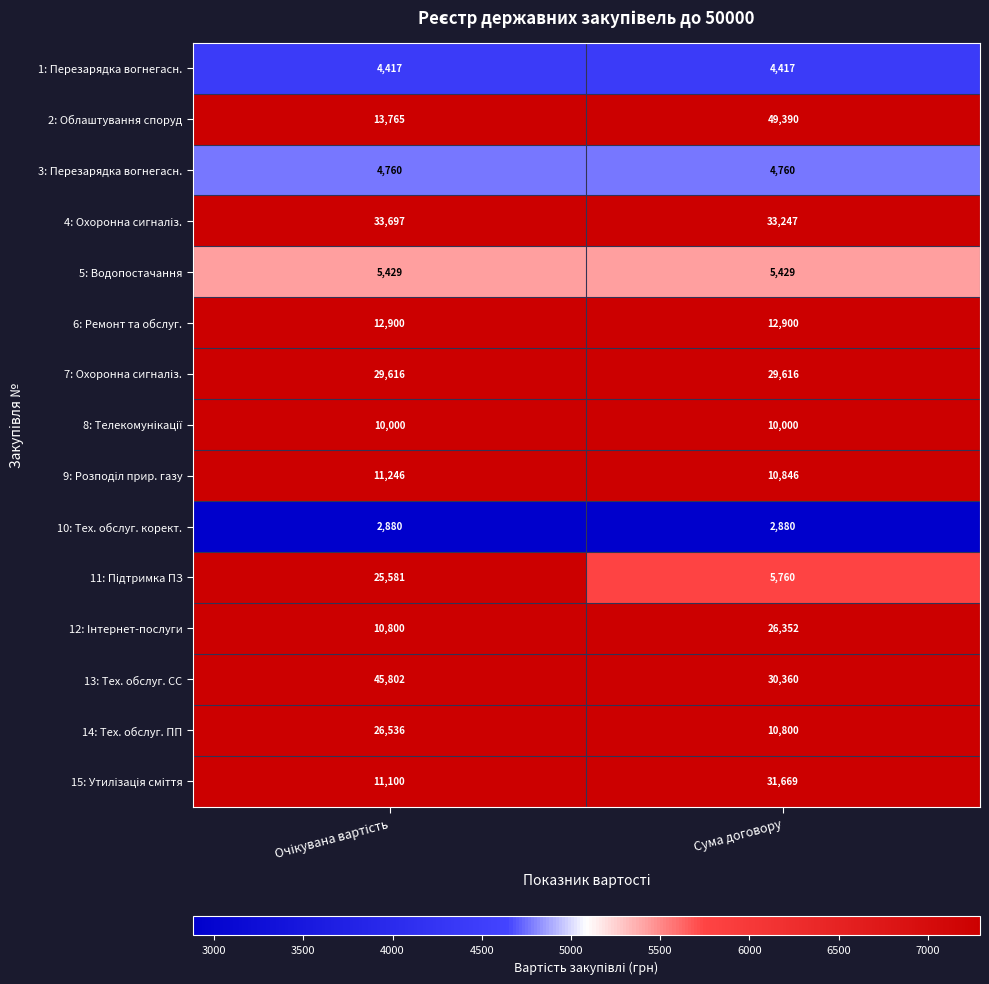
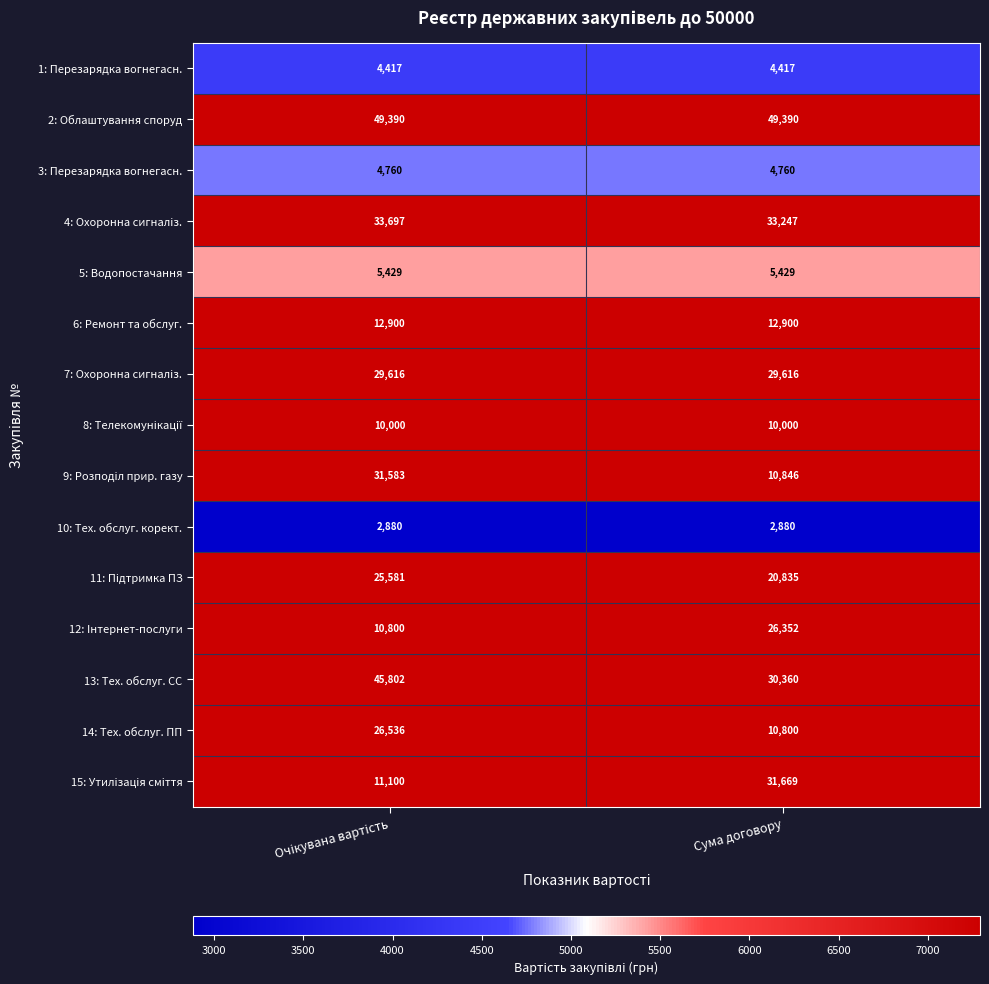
  {
    "1: Перезарядка вогнегасн.": {
      "Очікувана вартість": "4,417",
      "Сума договору": "4,417"
    },
    "2: Облаштування споруд": {
-     "Очікувана вартість": "13,765",
+     "Очікувана вартість": "49,390",
      "Сума договору": "49,390"
    },
    "3: Перезарядка вогнегасн.": {
      "Очікувана вартість": "4,760",
      "Сума договору": "4,760"
    },
    "4: Охоронна сигналіз.": {
      "Очікувана вартість": "33,697",
      "Сума договору": "33,247"
    },
    "5: Водопостачання": {
      "Очікувана вартість": "5,429",
      "Сума договору": "5,429"
    },
    "6: Ремонт та обслуг.": {
      "Очікувана вартість": "12,900",
      "Сума договору": "12,900"
    },
    "7: Охоронна сигналіз.": {
      "Очікувана вартість": "29,616",
      "Сума договору": "29,616"
    },
    "8: Телекомунікації": {
      "Очікувана вартість": "10,000",
      "Сума договору": "10,000"
    },
    "9: Розподіл прир. газу": {
-     "Очікувана вартість": "11,246",
+     "Очікувана вартість": "31,583",
      "Сума договору": "10,846"
    },
    "10: Тех. обслуг. корект.": {
      "Очікувана вартість": "2,880",
      "Сума договору": "2,880"
    },
    "11: Підтримка ПЗ": {
      "Очікувана вартість": "25,581",
-     "Сума договору": "5,760"
+     "Сума договору": "20,835"
    },
    "12: Інтернет-послуги": {
      "Очікувана вартість": "10,800",
      "Сума договору": "26,352"
    },
    "13: Тех. обслуг. СС": {
      "Очікувана вартість": "45,802",
      "Сума договору": "30,360"
    },
    "14: Тех. обслуг. ПП": {
      "Очікувана вартість": "26,536",
      "Сума договору": "10,800"
    },
    "15: Утилізація сміття": {
      "Очікувана вартість": "11,100",
      "Сума договору": "31,669"
    }
  }
